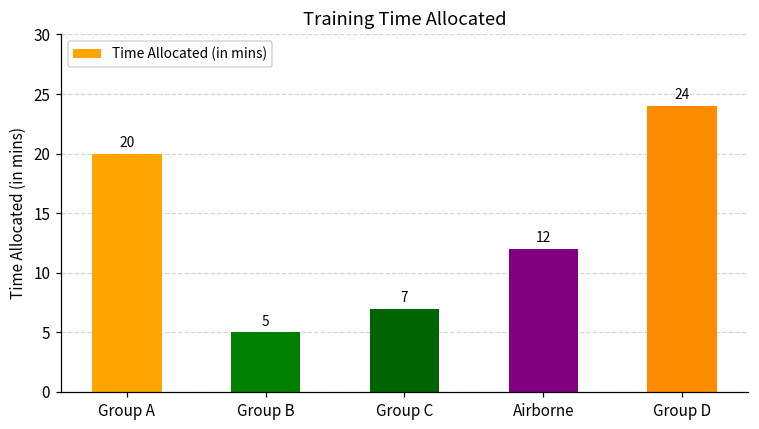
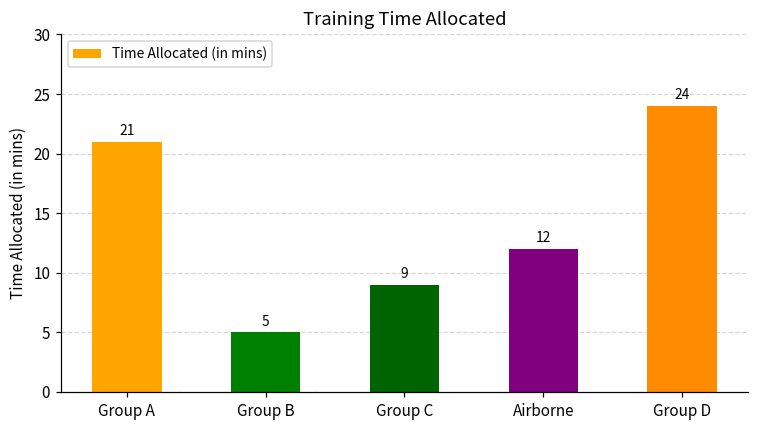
  {
-   "Group A": 20,
+   "Group A": 21,
    "Group B": 5,
-   "Group C": 7,
+   "Group C": 9,
    "Airborne": 12,
    "Group D": 24
  }
